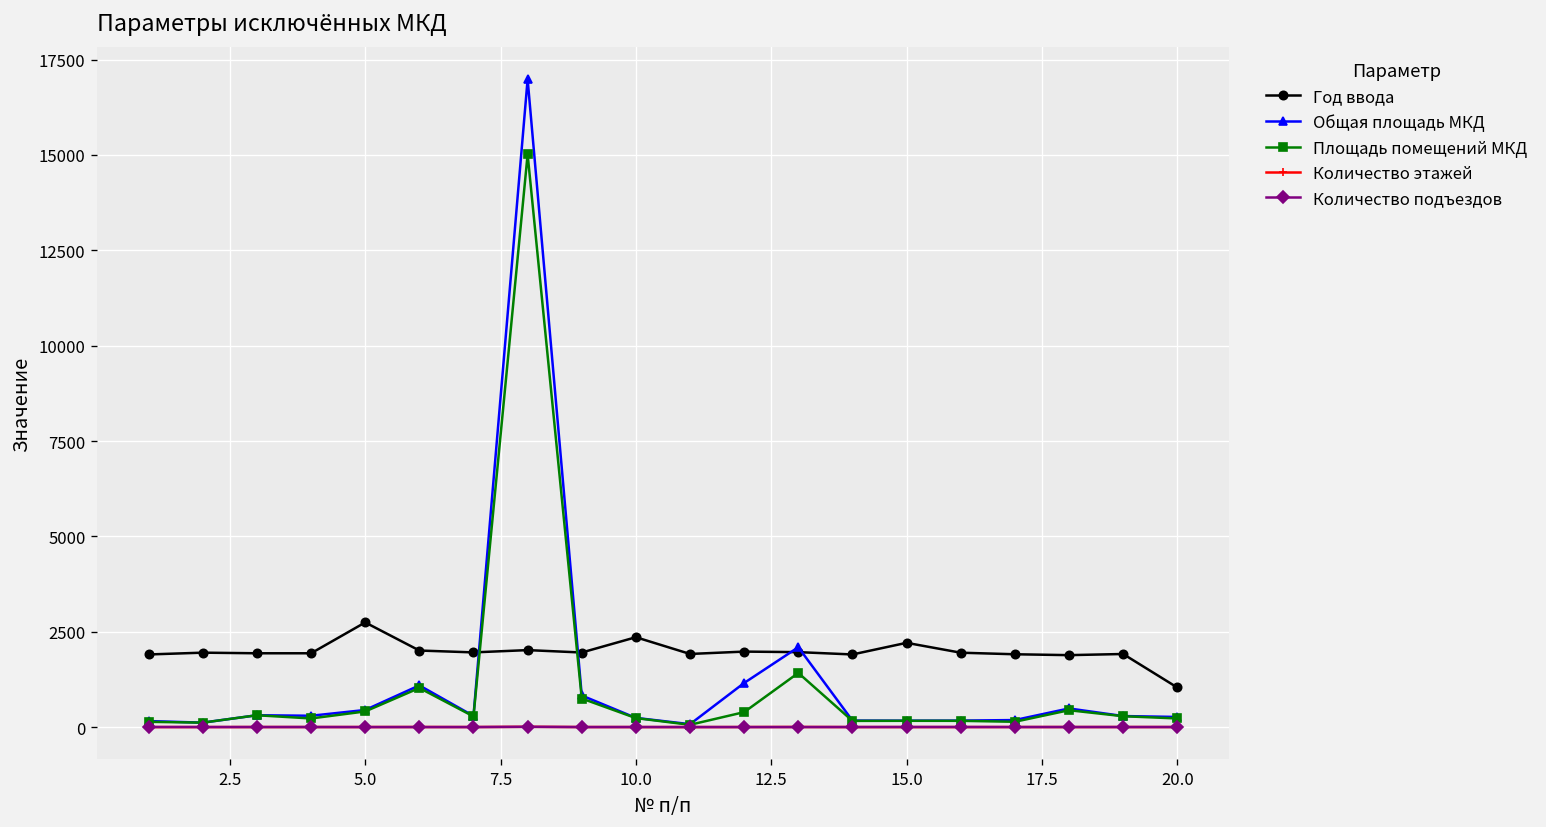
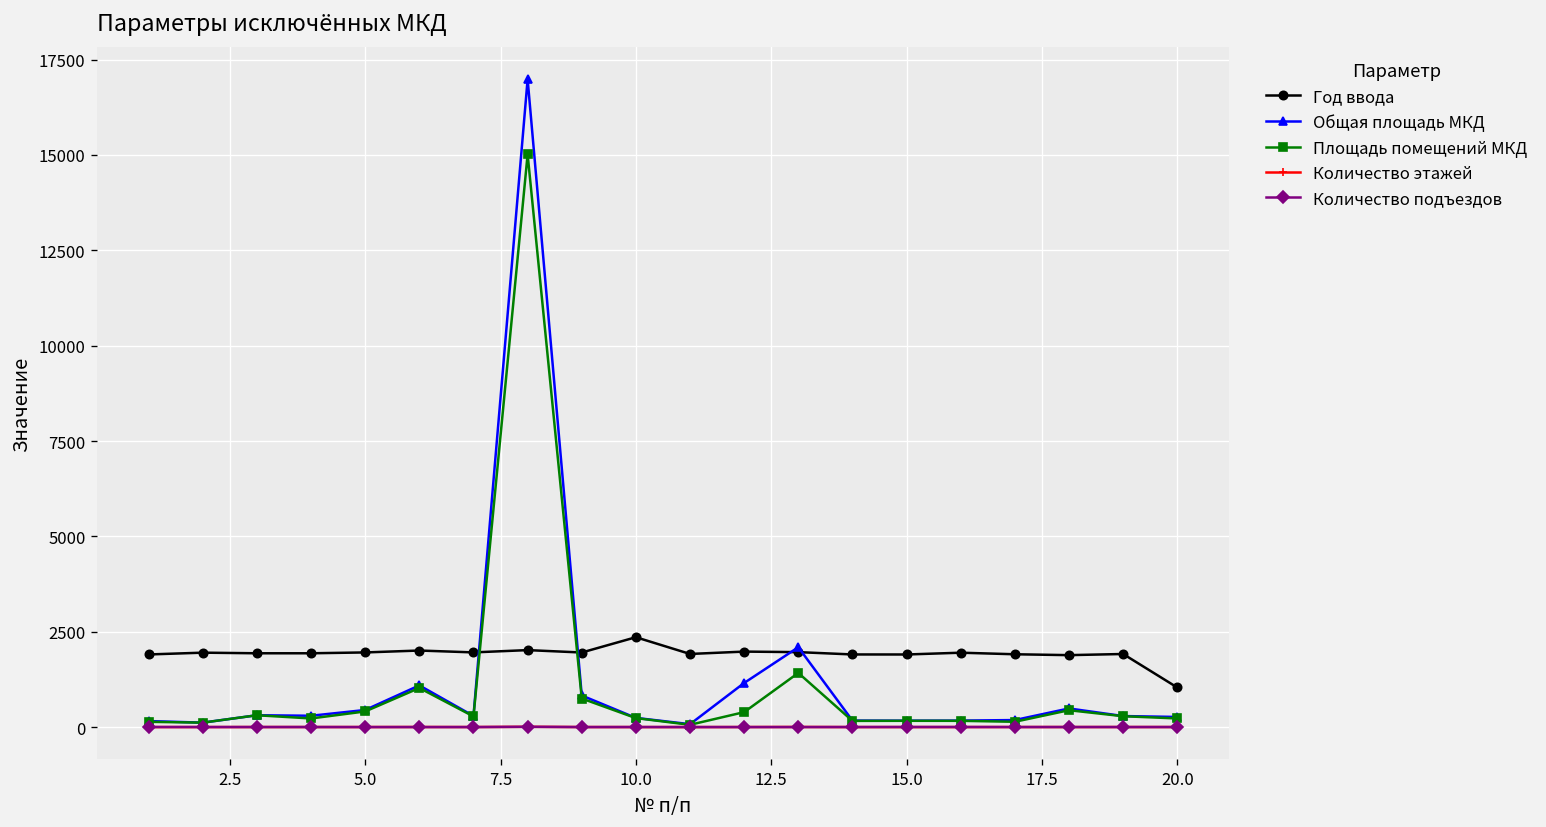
  {
    "Год ввода": {
-     "5.0": 2700,
+     "5.0": 2000,
      "10.0": 2400,
-     "15.0": 2200,
+     "15.0": 1900,
      "20.0": 1000
    },
    "Количество подъездов": {
      "5.0": 0,
      "10.0": 0,
      "15.0": 0,
      "20.0": 0
    }
  }
